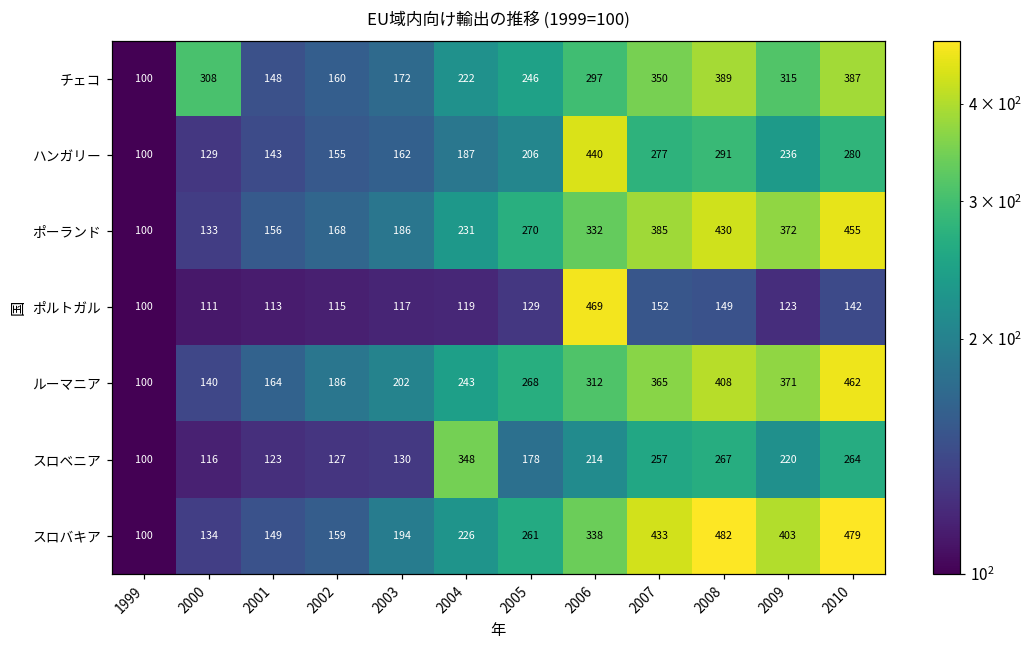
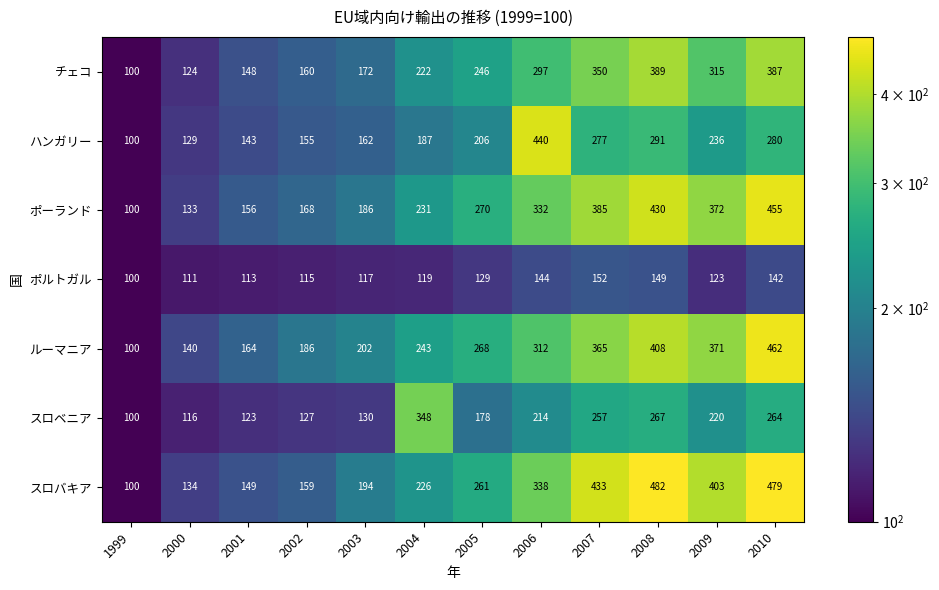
  {
    "チェコ": {
      "1999": 100,
-     "2000": 308,
+     "2000": 124,
      "2001": 148,
      "2002": 160,
      "2003": 172,
      "2004": 222,
      "2005": 246,
      "2006": 297,
      "2007": 350,
      "2008": 389,
      "2009": 315,
      "2010": 387
    },
    "ハンガリー": {
      "1999": 100,
      "2000": 129,
      "2001": 143,
      "2002": 155,
      "2003": 162,
      "2004": 187,
      "2005": 206,
      "2006": 440,
      "2007": 277,
      "2008": 291,
      "2009": 236,
      "2010": 280
    },
    "ポーランド": {
      "1999": 100,
      "2000": 133,
      "2001": 156,
      "2002": 168,
      "2003": 186,
      "2004": 231,
      "2005": 270,
      "2006": 332,
      "2007": 385,
      "2008": 430,
      "2009": 372,
      "2010": 455
    },
    "ポルトガル": {
      "1999": 100,
      "2000": 111,
      "2001": 113,
      "2002": 115,
      "2003": 117,
      "2004": 119,
      "2005": 129,
-     "2006": 469,
+     "2006": 144,
      "2007": 152,
      "2008": 149,
      "2009": 123,
      "2010": 142
    },
    "ルーマニア": {
      "1999": 100,
      "2000": 140,
      "2001": 164,
      "2002": 186,
      "2003": 202,
      "2004": 243,
      "2005": 268,
      "2006": 312,
      "2007": 365,
      "2008": 408,
      "2009": 371,
      "2010": 462
    },
    "スロベニア": {
      "1999": 100,
      "2000": 116,
      "2001": 123,
      "2002": 127,
      "2003": 130,
      "2004": 348,
      "2005": 178,
      "2006": 214,
      "2007": 257,
      "2008": 267,
      "2009": 220,
      "2010": 264
    },
    "スロバキア": {
      "1999": 100,
      "2000": 134,
      "2001": 149,
      "2002": 159,
      "2003": 194,
      "2004": 226,
      "2005": 261,
      "2006": 338,
      "2007": 433,
      "2008": 482,
      "2009": 403,
      "2010": 479
    }
  }
